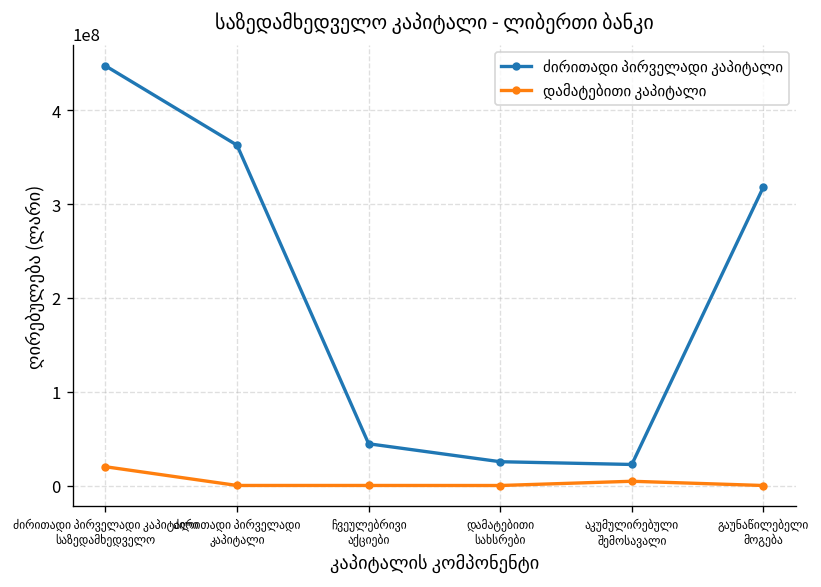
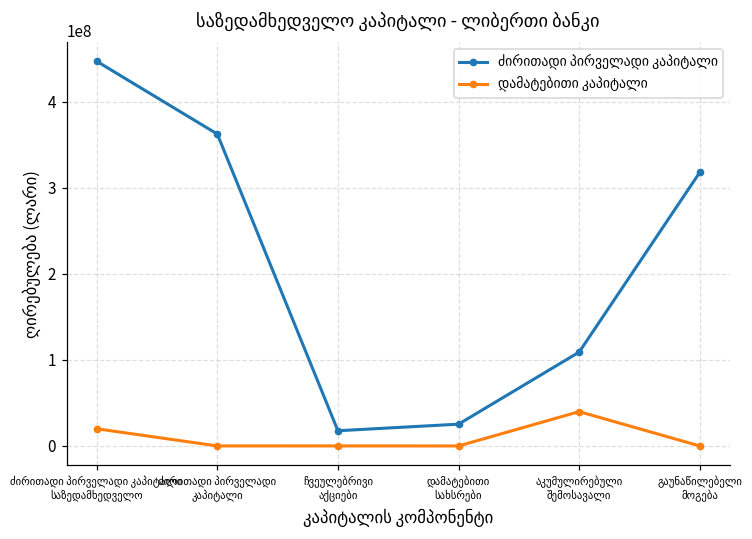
  {
    "ძირითადი პირველადი კაპიტალი": {
      "ძირითადი პირველადი კაპიტალი საზედამხედველო": 450000000,
-     "ჩვეულებრივი აქციები": 40000000,
+     "ჩვეულებრივი აქციები": 20000000,
      "დამატებითი სახსრები": 30000000,
-     "აკუმულირებული შემოსავალი": 20000000,
+     "აკუმულირებული შემოსავალი": 110000000,
      "გაუნაწილებელი მოგება": 320000000
    },
    "დამატებითი კაპიტალი": {
      "ძირითადი პირველადი კაპიტალი საზედამხედველო": 20000000,
      "ჩვეულებრივი აქციები": 0,
      "დამატებითი სახსრები": 0,
-     "აკუმულირებული შემოსავალი": 0,
+     "აკუმულირებული შემოსავალი": 40000000,
      "გაუნაწილებელი მოგება": 0
    }
  }
